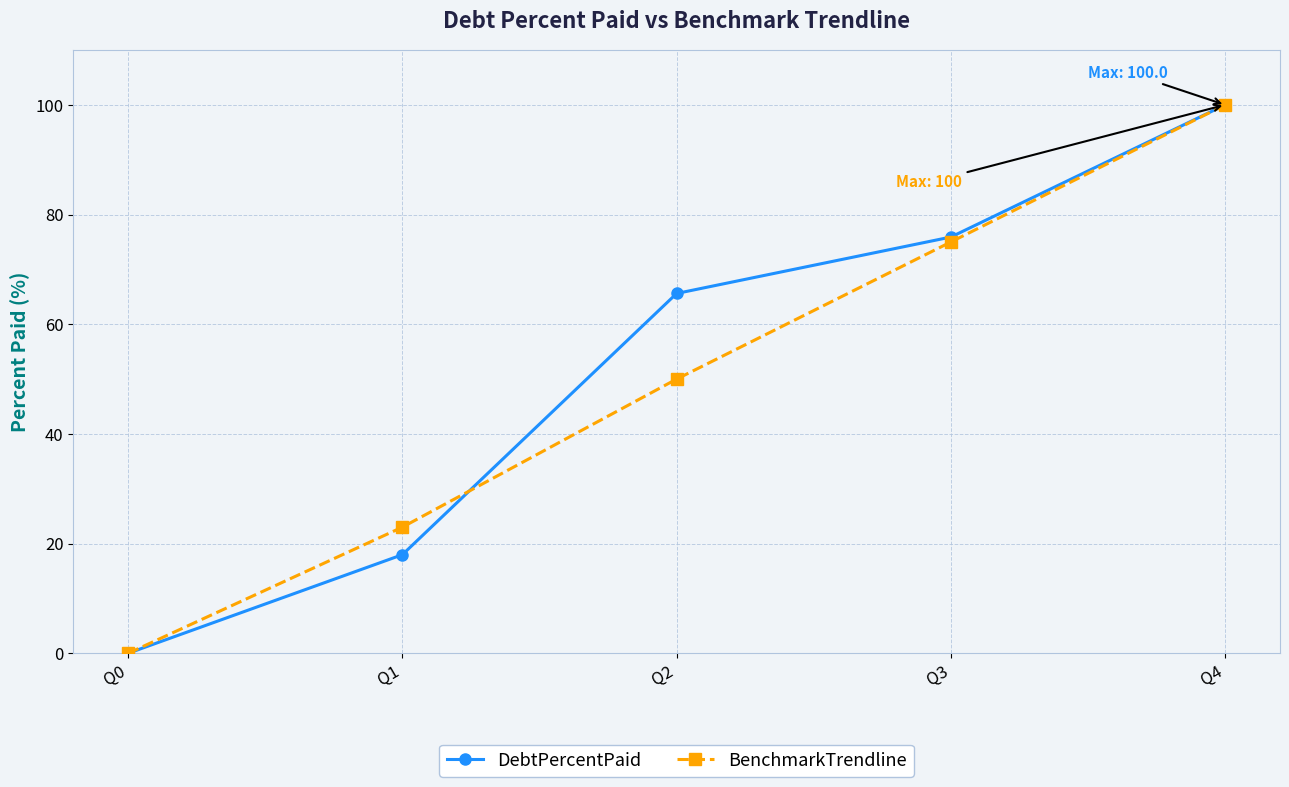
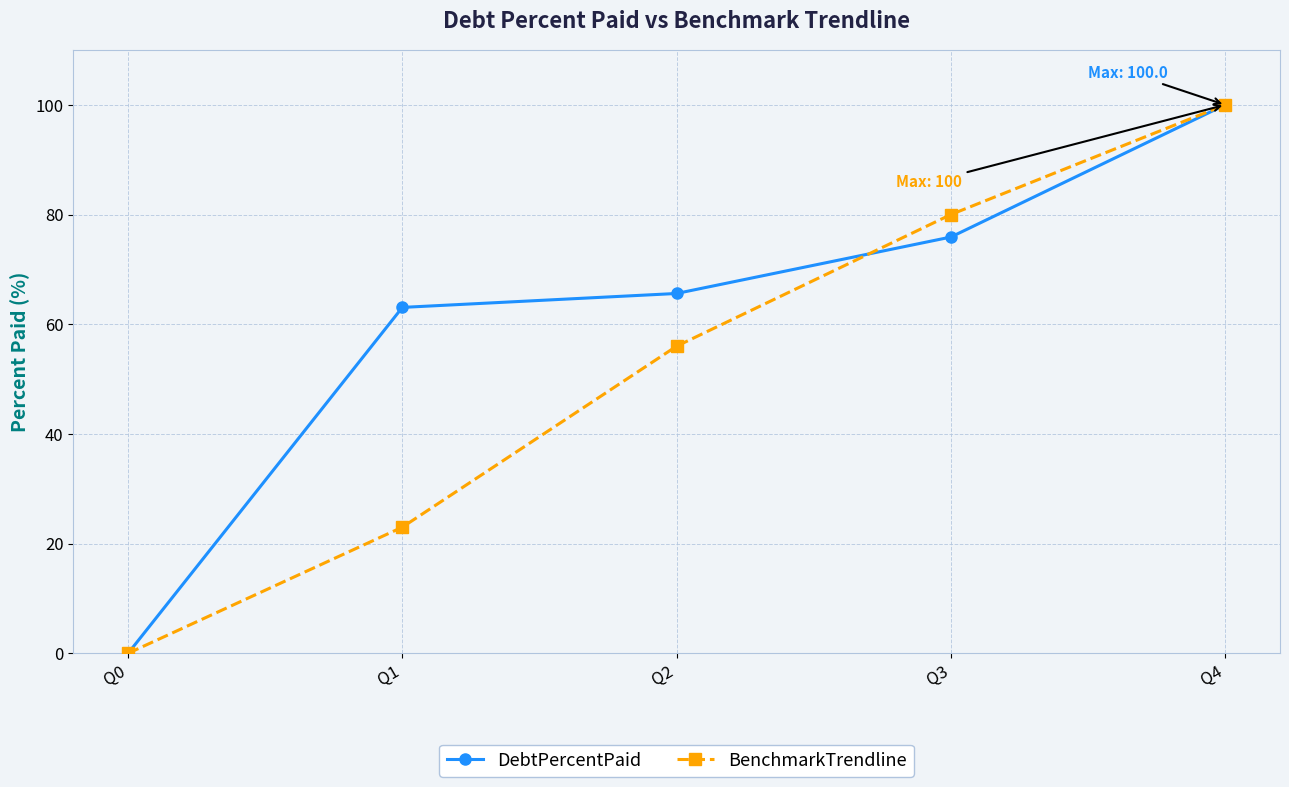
  {
    "DebtPercentPaid": {
-     "Q1": 18,
+     "Q1": 63,
      "Q2": 66,
      "Q3": 76
    },
    "BenchmarkTrendline": {
      "Q1": 23,
-     "Q2": 50,
-     "Q3": 75
+     "Q2": 56,
+     "Q3": 80
    }
  }
